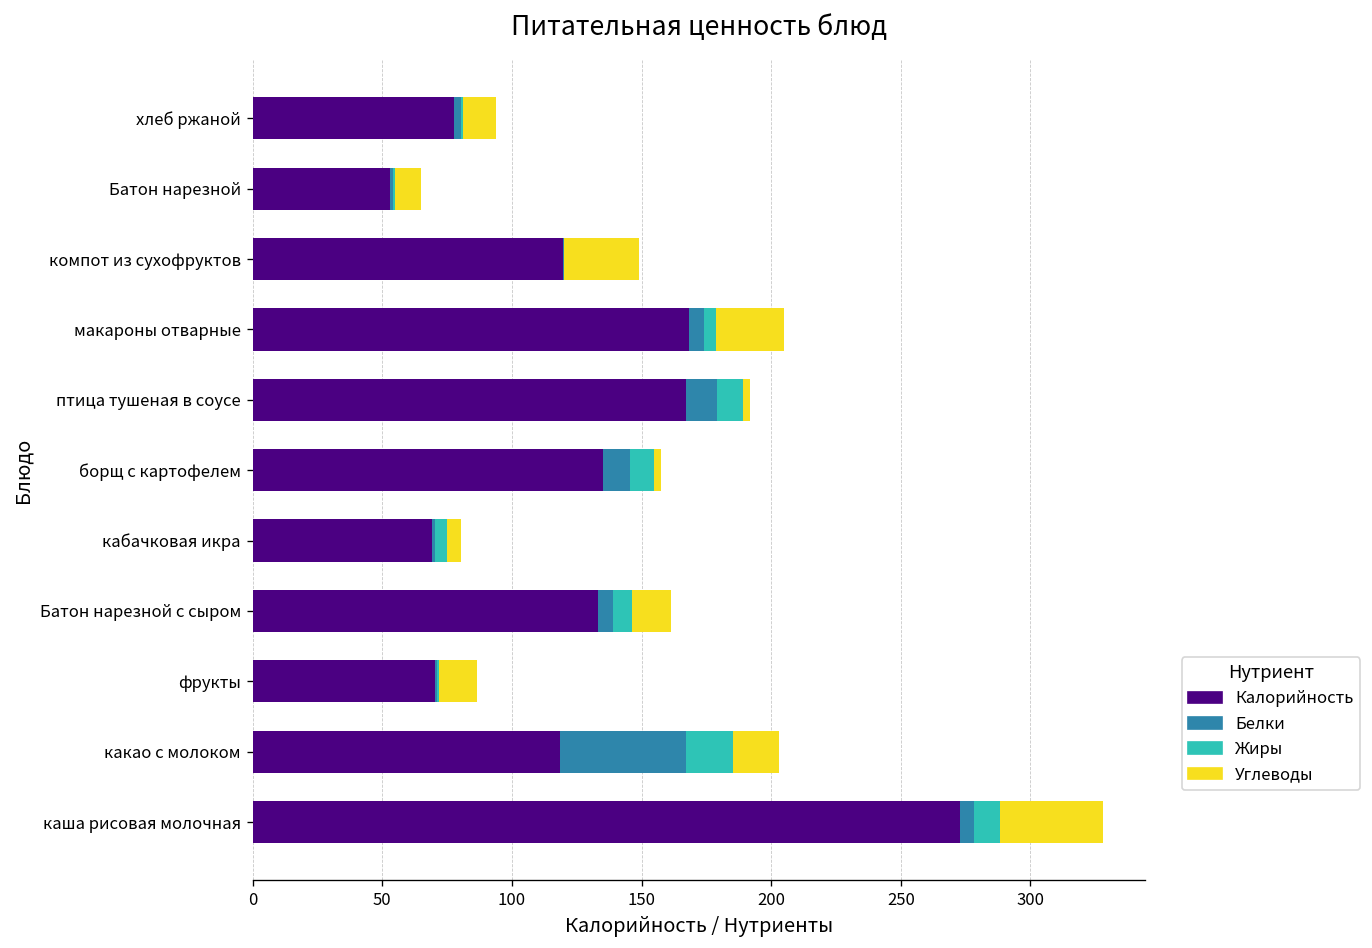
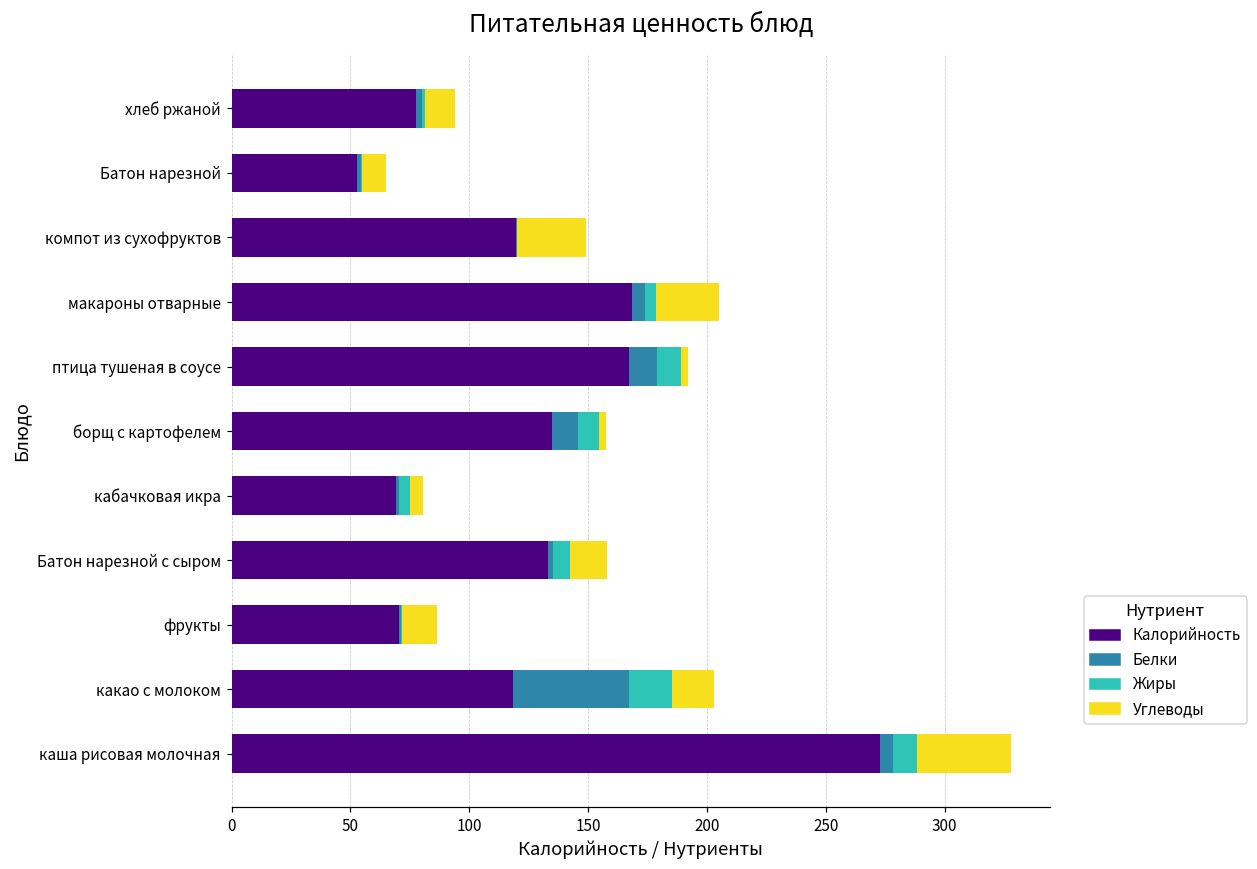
  {
    "Калорийность": {
      "хлеб ржаной": 78,
      "Батон нарезной": 53,
      "компот из сухофруктов": 120,
      "макароны отварные": 168,
      "птица тушеная в соусе": 167,
      "борщ с картофелем": 135,
      "кабачковая икра": 69,
      "Батон нарезной с сыром": 133,
      "фрукты": 71,
      "какао с молоком": 119,
      "каша рисовая молочная": 273
    },
    "Белки": {
      "хлеб ржаной": 3,
      "Батон нарезной": 2,
      "макароны отварные": 6,
      "птица тушеная в соусе": 12,
      "борщ с картофелем": 11,
-     "Батон нарезной с сыром": 6,
+     "Батон нарезной с сыром": 2,
      "какао с молоком": 49,
      "каша рисовая молочная": 6
    },
    "Жиры": {
      "макароны отварные": 5,
      "птица тушеная в соусе": 10,
      "борщ с картофелем": 9,
      "кабачковая икра": 5,
      "Батон нарезной с сыром": 7,
      "какао с молоком": 18,
      "каша рисовая молочная": 10
    },
    "Углеводы": {
      "хлеб ржаной": 13,
      "Батон нарезной": 10,
      "компот из сухофруктов": 29,
      "макароны отварные": 27,
      "птица тушеная в соусе": 3,
      "борщ с картофелем": 3,
      "кабачковая икра": 5,
      "Батон нарезной с сыром": 15,
      "фрукты": 15,
      "какао с молоком": 18,
      "каша рисовая молочная": 40
    }
  }
